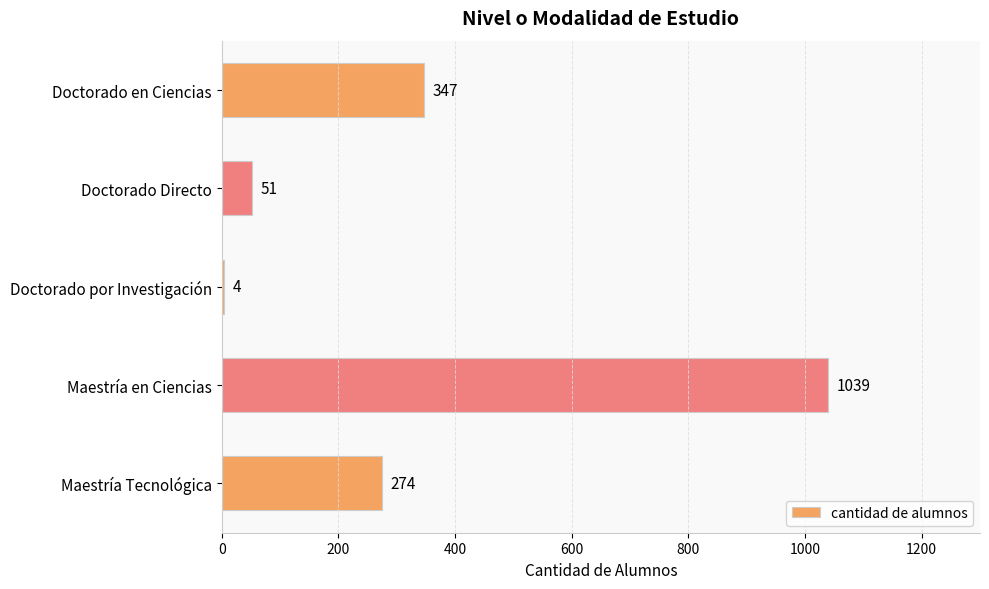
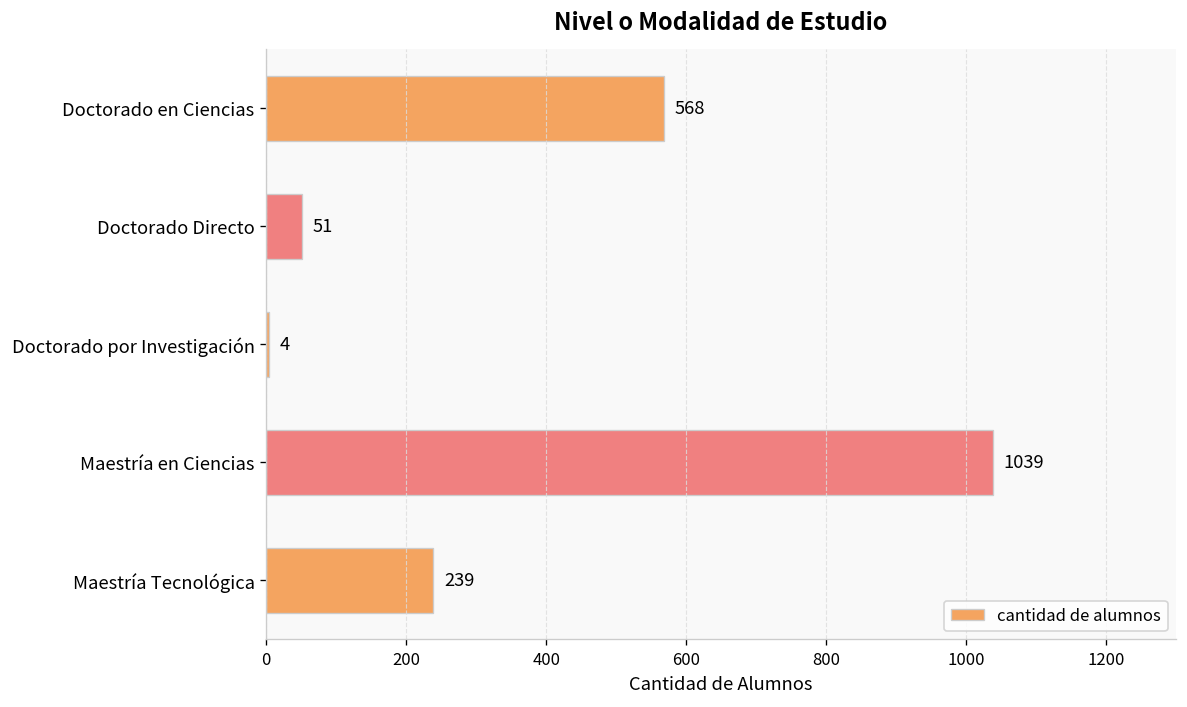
  {
-   "Doctorado en Ciencias": 347,
+   "Doctorado en Ciencias": 568,
    "Doctorado Directo": 51,
    "Doctorado por Investigación": 4,
    "Maestría en Ciencias": 1039,
-   "Maestría Tecnológica": 274
+   "Maestría Tecnológica": 239
  }
